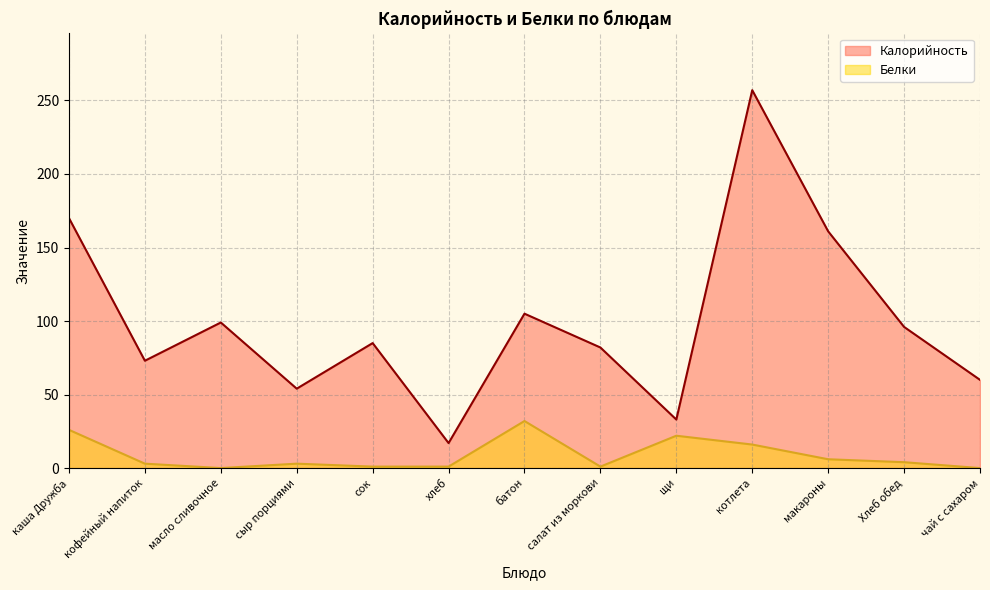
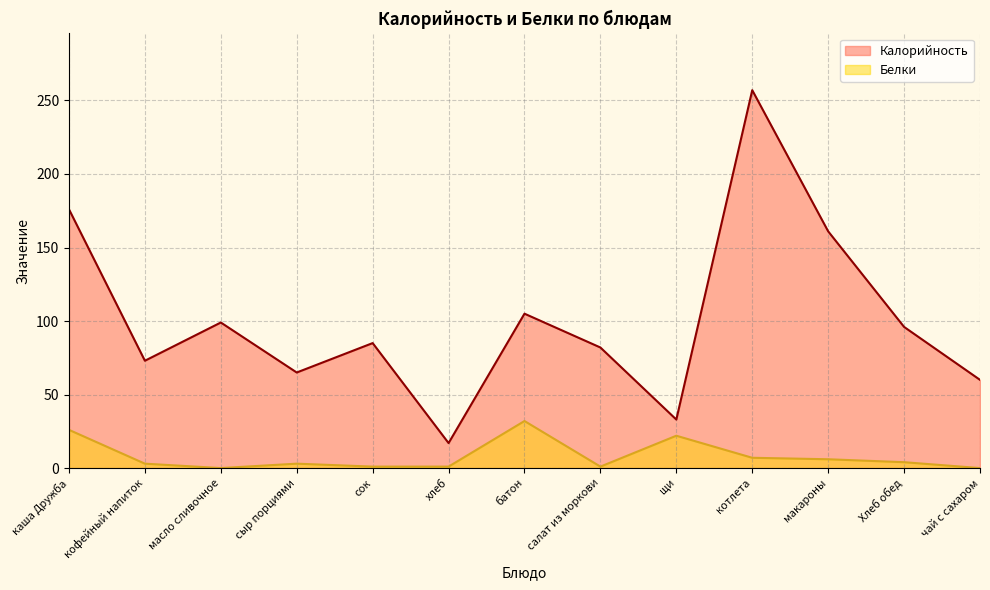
  {
    "Калорийность": {
-     "каша Дружба": 170,
+     "каша Дружба": 176,
      "кофейный напиток": 73,
      "масло сливочное": 99,
-     "сыр порциями": 54,
+     "сыр порциями": 65,
      "сок": 85,
      "хлеб": 17,
      "батон": 105,
      "салат из моркови": 82,
      "щи": 33,
      "котлета": 257,
      "макароны": 161,
      "Хлеб обед": 96,
      "чай с сахаром": 60
    },
    "Белки": {
      "каша Дружба": 26,
      "кофейный напиток": 3,
      "масло сливочное": 0,
      "сыр порциями": 3,
      "сок": 1,
      "хлеб": 1,
      "батон": 32,
      "салат из моркови": 1,
      "щи": 22,
-     "котлета": 16,
+     "котлета": 7,
      "макароны": 6,
      "Хлеб обед": 4,
      "чай с сахаром": 0
    }
  }
